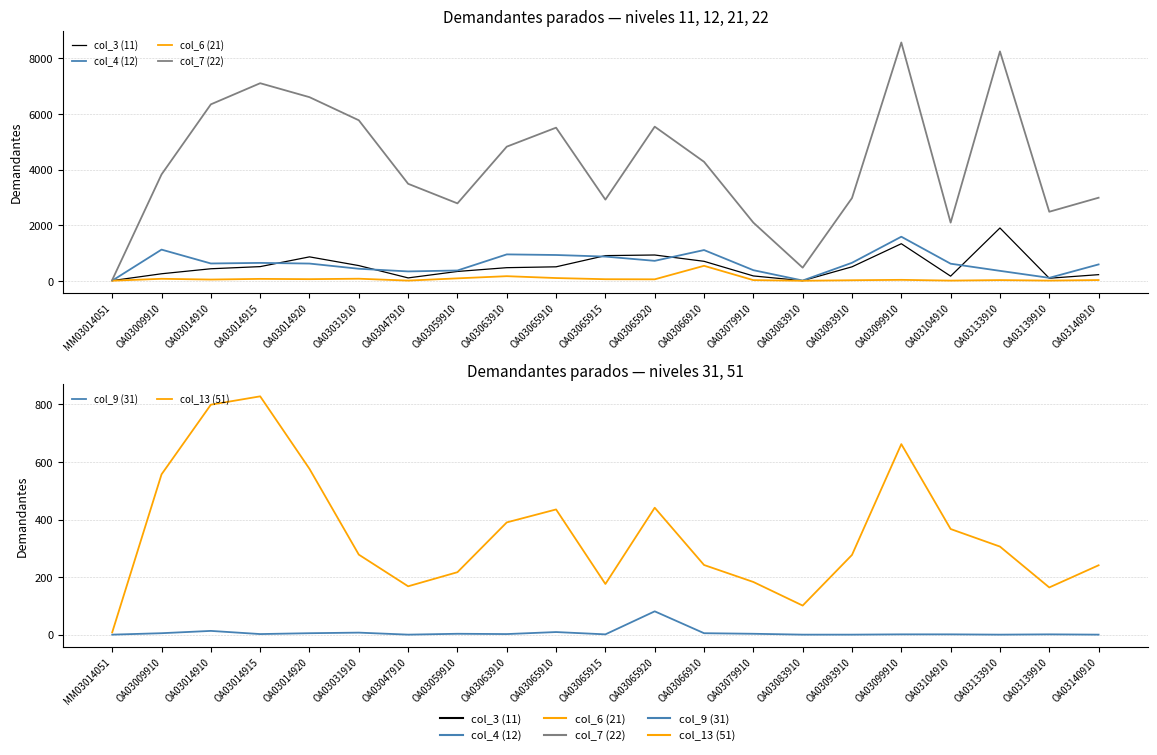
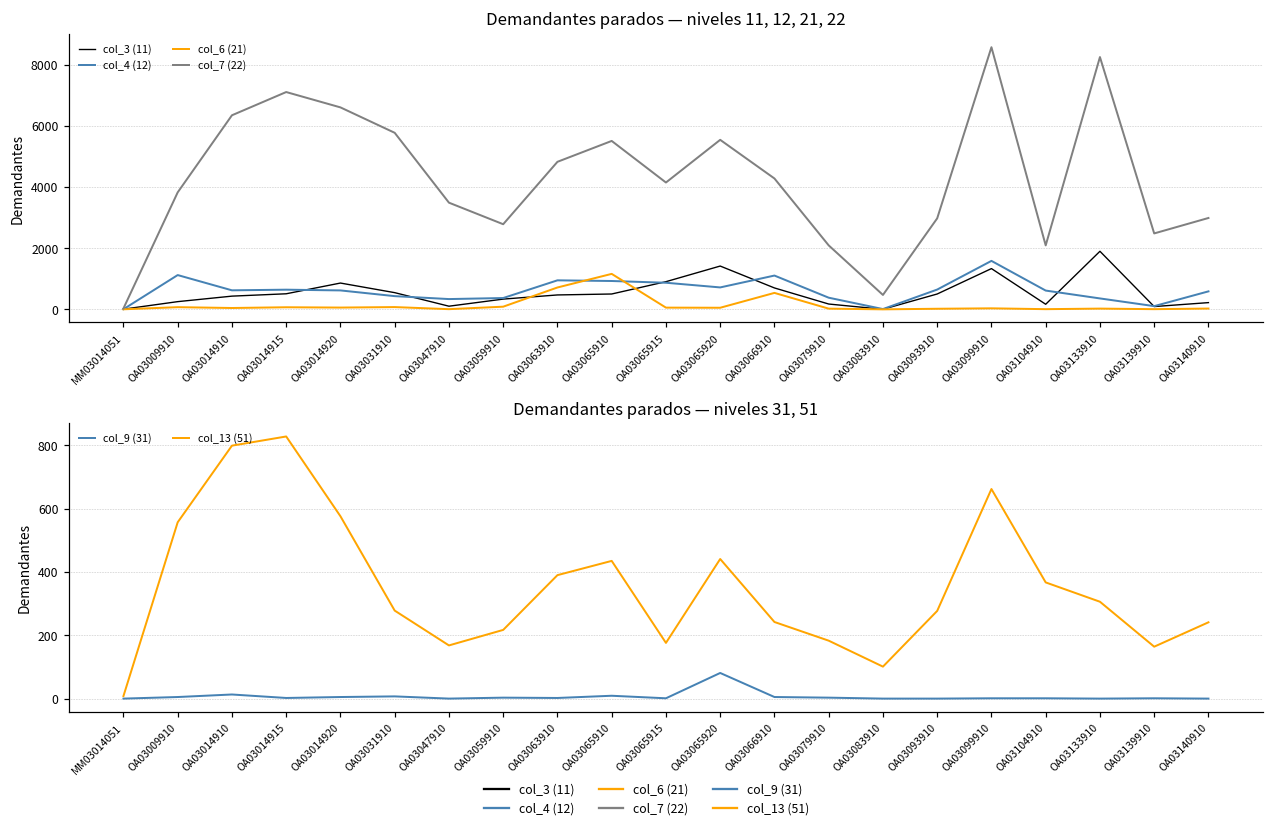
  {
    "Demandantes parados — niveles 11, 12, 21, 22": {
      "col_3 (11)": {
        "OA03009910": 300,
        "OA03014910": 400,
        "OA03014915": 500,
        "OA03014920": 900,
        "OA03031910": 500,
        "OA03047910": 100,
        "OA03063910": 500,
        "OA03065910": 500,
-       "OA03065920": 900,
+       "OA03065920": 1400,
        "OA03066910": 700,
        "OA03079910": 200,
        "OA03093910": 500,
        "OA03099910": 1300,
        "OA03104910": 200,
        "OA03133910": 1900,
        "OA03140910": 200
      },
      "col_4 (12)": {
        "OA03009910": 1100,
        "OA03014910": 600,
        "OA03014915": 600,
        "OA03014920": 600,
        "OA03031910": 400,
        "OA03047910": 300,
        "OA03063910": 900,
        "OA03065910": 900,
        "OA03065920": 700,
        "OA03066910": 1100,
        "OA03079910": 400,
        "OA03093910": 600,
        "OA03099910": 1600,
        "OA03104910": 600,
        "OA03133910": 400,
        "OA03140910": 600
      },
      "col_6 (21)": {
        "OA03009910": 100,
        "OA03014910": 0,
        "OA03014915": 100,
        "OA03014920": 100,
        "OA03031910": 100,
        "OA03047910": 0,
        "OA03059910": 100,
-       "OA03063910": 200,
-       "OA03065910": 100,
+       "OA03063910": 700,
+       "OA03065910": 1200,
        "OA03065915": 100,
        "OA03065920": 100,
        "OA03066910": 500,
        "OA03079910": 0,
        "OA03093910": 0,
        "OA03099910": 0,
        "OA03104910": 0,
        "OA03133910": 0,
        "OA03140910": 0
      },
      "col_7 (22)": {
        "OA03009910": 3800,
        "OA03014910": 6300,
        "OA03014915": 7100,
        "OA03014920": 6600,
        "OA03031910": 5800,
        "OA03047910": 3500,
        "OA03059910": 2800,
        "OA03063910": 4800,
        "OA03065910": 5500,
-       "OA03065915": 2900,
+       "OA03065915": 4100,
        "OA03065920": 5500,
        "OA03066910": 4300,
        "OA03079910": 2100,
        "OA03083910": 500,
        "OA03093910": 3000,
        "OA03099910": 8600,
        "OA03104910": 2100,
        "OA03133910": 8300,
        "OA03139910": 2500,
        "OA03140910": 3000
      }
    },
    "Demandantes parados — niveles 31, 51": {
      "col_9 (31)": {
        "OA03009910": 10,
        "OA03014910": 10,
        "OA03014915": 0,
        "OA03014920": 10,
        "OA03031910": 10,
        "OA03047910": 0,
        "OA03059910": 0,
        "OA03063910": 0,
        "OA03065910": 10,
        "OA03065915": 0,
        "OA03065920": 80,
        "OA03066910": 10,
        "OA03079910": 0,
        "OA03083910": 0,
        "OA03093910": 0,
        "OA03099910": 0,
        "OA03104910": 0,
        "OA03133910": 0,
        "OA03139910": 0,
        "OA03140910": 0
      },
      "col_13 (51)": {
        "OA03009910": 560,
        "OA03014910": 800,
        "OA03014915": 830,
        "OA03014920": 580,
        "OA03031910": 280,
        "OA03047910": 170,
        "OA03059910": 220,
        "OA03063910": 390,
        "OA03065910": 440,
        "OA03065915": 180,
        "OA03065920": 440,
        "OA03066910": 240,
        "OA03079910": 180,
        "OA03083910": 100,
        "OA03093910": 280,
        "OA03099910": 660,
        "OA03104910": 370,
        "OA03133910": 310,
        "OA03139910": 160,
        "OA03140910": 240
      }
    }
  }
